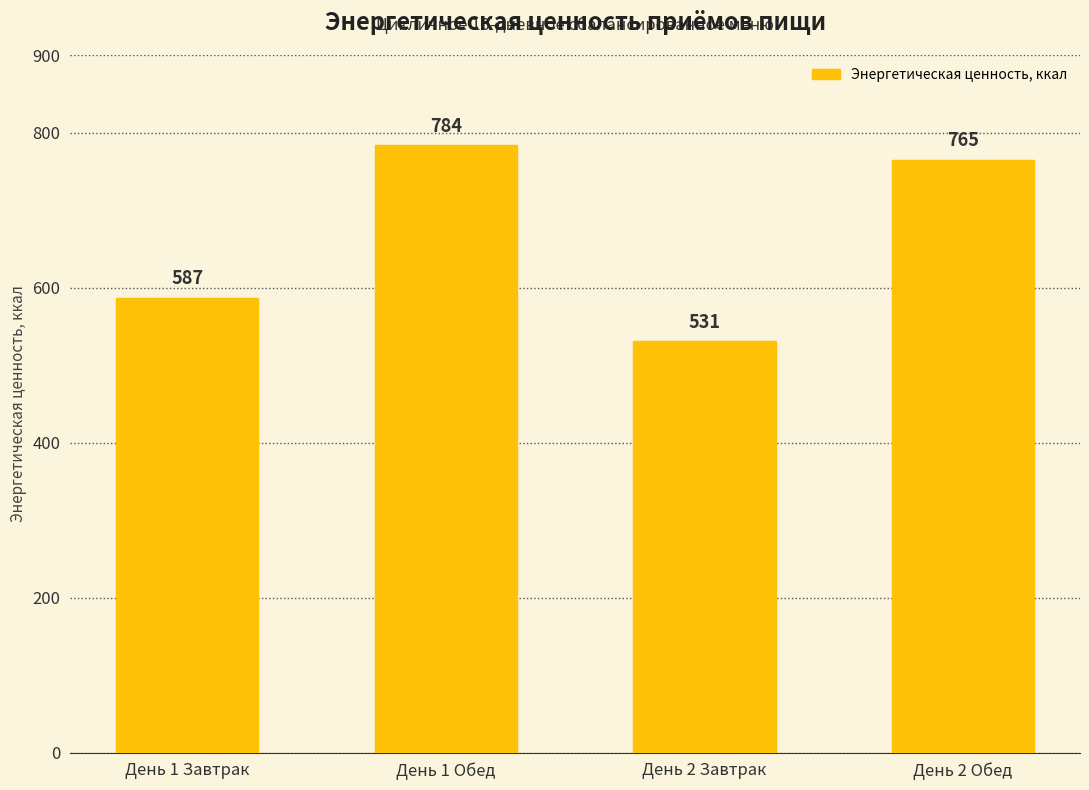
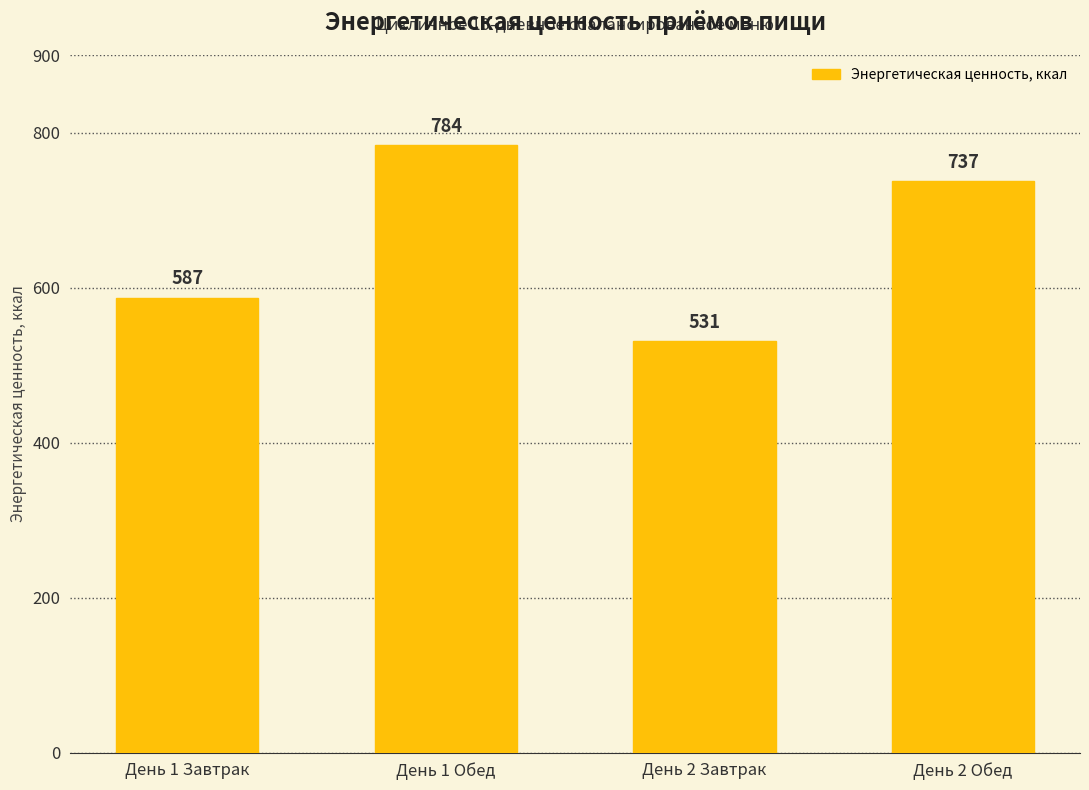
  {
    "День 1 Завтрак": 587,
    "День 1 Обед": 784,
    "День 2 Завтрак": 531,
-   "День 2 Обед": 765
+   "День 2 Обед": 737
  }
